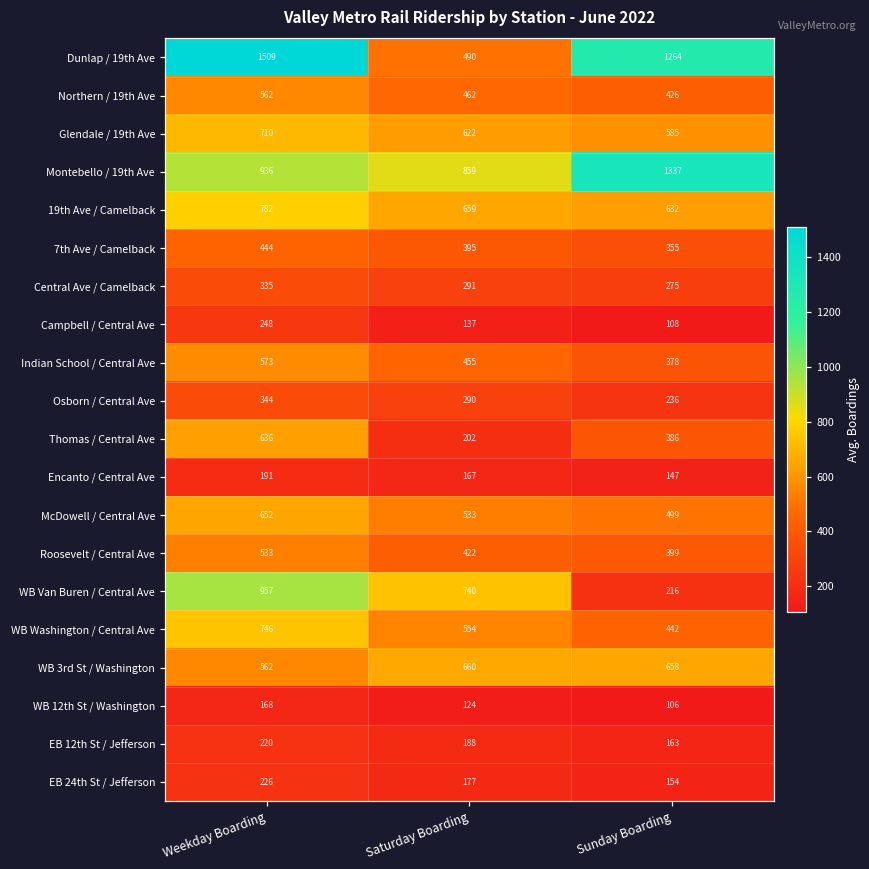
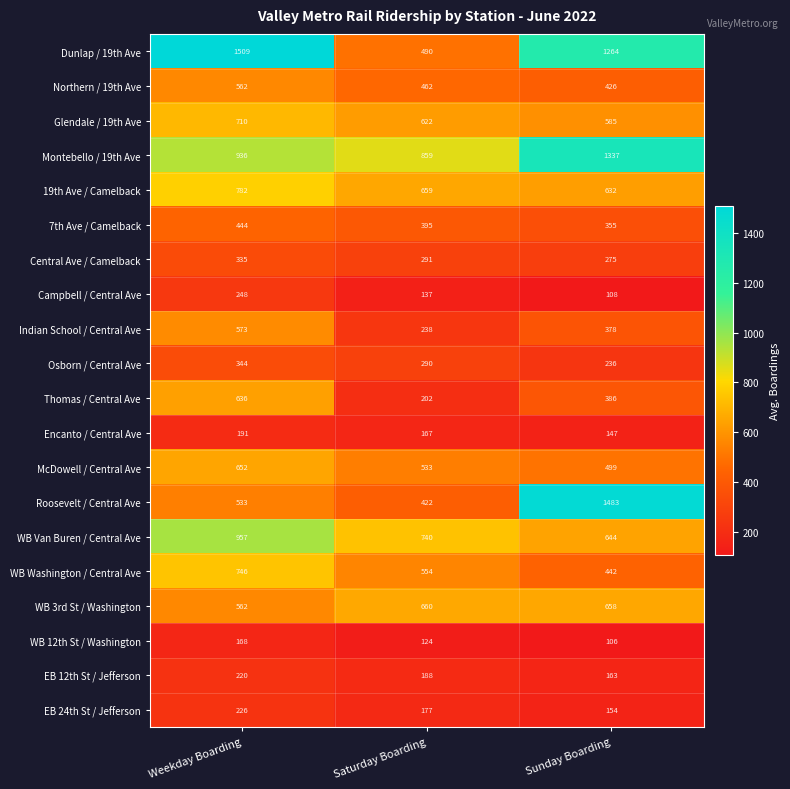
  {
    "Dunlap / 19th Ave": {
      "Weekday Boarding": 1509,
      "Saturday Boarding": 490,
      "Sunday Boarding": 1264
    },
    "Northern / 19th Ave": {
      "Weekday Boarding": 562,
      "Saturday Boarding": 462,
      "Sunday Boarding": 426
    },
    "Glendale / 19th Ave": {
      "Weekday Boarding": 710,
      "Saturday Boarding": 622,
      "Sunday Boarding": 585
    },
    "Montebello / 19th Ave": {
      "Weekday Boarding": 936,
      "Saturday Boarding": 859,
      "Sunday Boarding": 1337
    },
    "19th Ave / Camelback": {
      "Weekday Boarding": 782,
      "Saturday Boarding": 659,
      "Sunday Boarding": 632
    },
    "7th Ave / Camelback": {
      "Weekday Boarding": 444,
      "Saturday Boarding": 395,
      "Sunday Boarding": 355
    },
    "Central Ave / Camelback": {
      "Weekday Boarding": 335,
      "Saturday Boarding": 291,
      "Sunday Boarding": 275
    },
    "Campbell / Central Ave": {
      "Weekday Boarding": 248,
      "Saturday Boarding": 137,
      "Sunday Boarding": 108
    },
    "Indian School / Central Ave": {
      "Weekday Boarding": 573,
-     "Saturday Boarding": 455,
+     "Saturday Boarding": 238,
      "Sunday Boarding": 378
    },
    "Osborn / Central Ave": {
      "Weekday Boarding": 344,
      "Saturday Boarding": 290,
      "Sunday Boarding": 236
    },
    "Thomas / Central Ave": {
      "Weekday Boarding": 636,
      "Saturday Boarding": 202,
      "Sunday Boarding": 386
    },
    "Encanto / Central Ave": {
      "Weekday Boarding": 191,
      "Saturday Boarding": 167,
      "Sunday Boarding": 147
    },
    "McDowell / Central Ave": {
      "Weekday Boarding": 652,
      "Saturday Boarding": 533,
      "Sunday Boarding": 499
    },
    "Roosevelt / Central Ave": {
      "Weekday Boarding": 533,
      "Saturday Boarding": 422,
-     "Sunday Boarding": 399
+     "Sunday Boarding": 1483
    },
    "WB Van Buren / Central Ave": {
      "Weekday Boarding": 957,
      "Saturday Boarding": 740,
-     "Sunday Boarding": 216
+     "Sunday Boarding": 644
    },
    "WB Washington / Central Ave": {
      "Weekday Boarding": 746,
      "Saturday Boarding": 554,
      "Sunday Boarding": 442
    },
    "WB 3rd St / Washington": {
      "Weekday Boarding": 562,
      "Saturday Boarding": 660,
      "Sunday Boarding": 658
    },
    "WB 12th St / Washington": {
      "Weekday Boarding": 168,
      "Saturday Boarding": 124,
      "Sunday Boarding": 106
    },
    "EB 12th St / Jefferson": {
      "Weekday Boarding": 220,
      "Saturday Boarding": 188,
      "Sunday Boarding": 163
    },
    "EB 24th St / Jefferson": {
      "Weekday Boarding": 226,
      "Saturday Boarding": 177,
      "Sunday Boarding": 154
    }
  }
